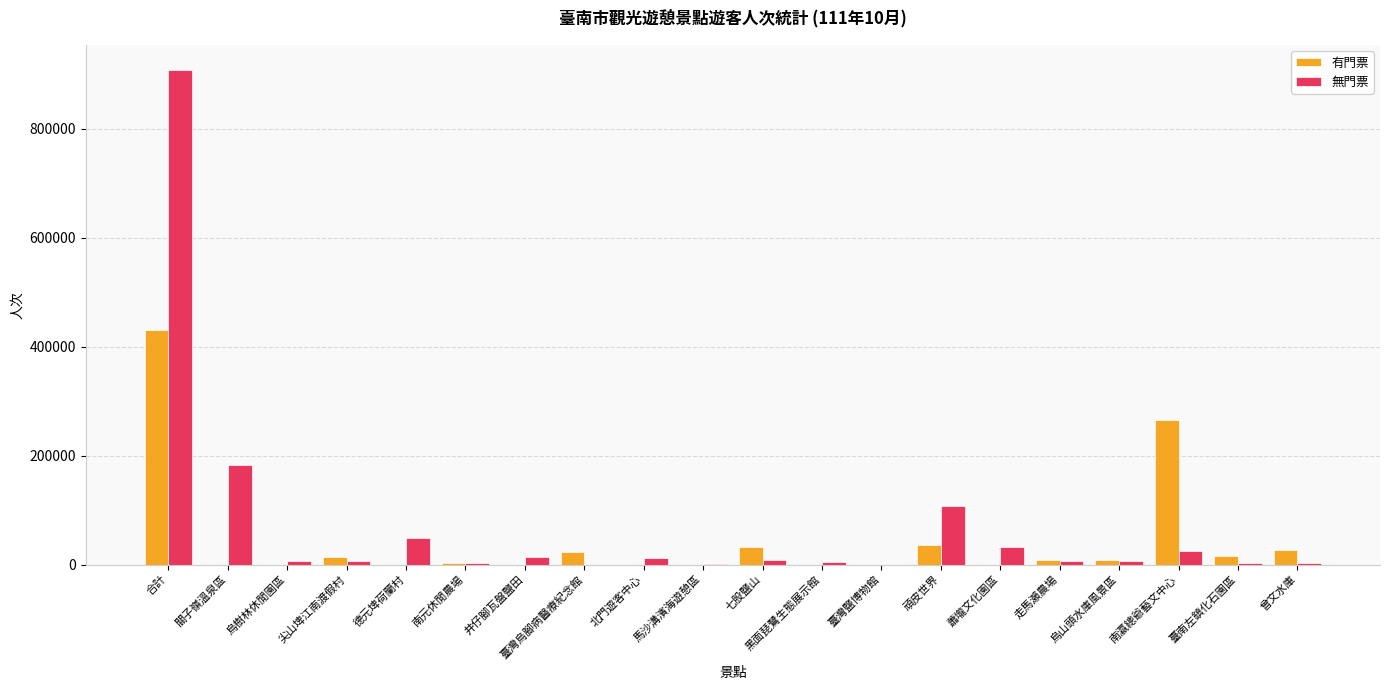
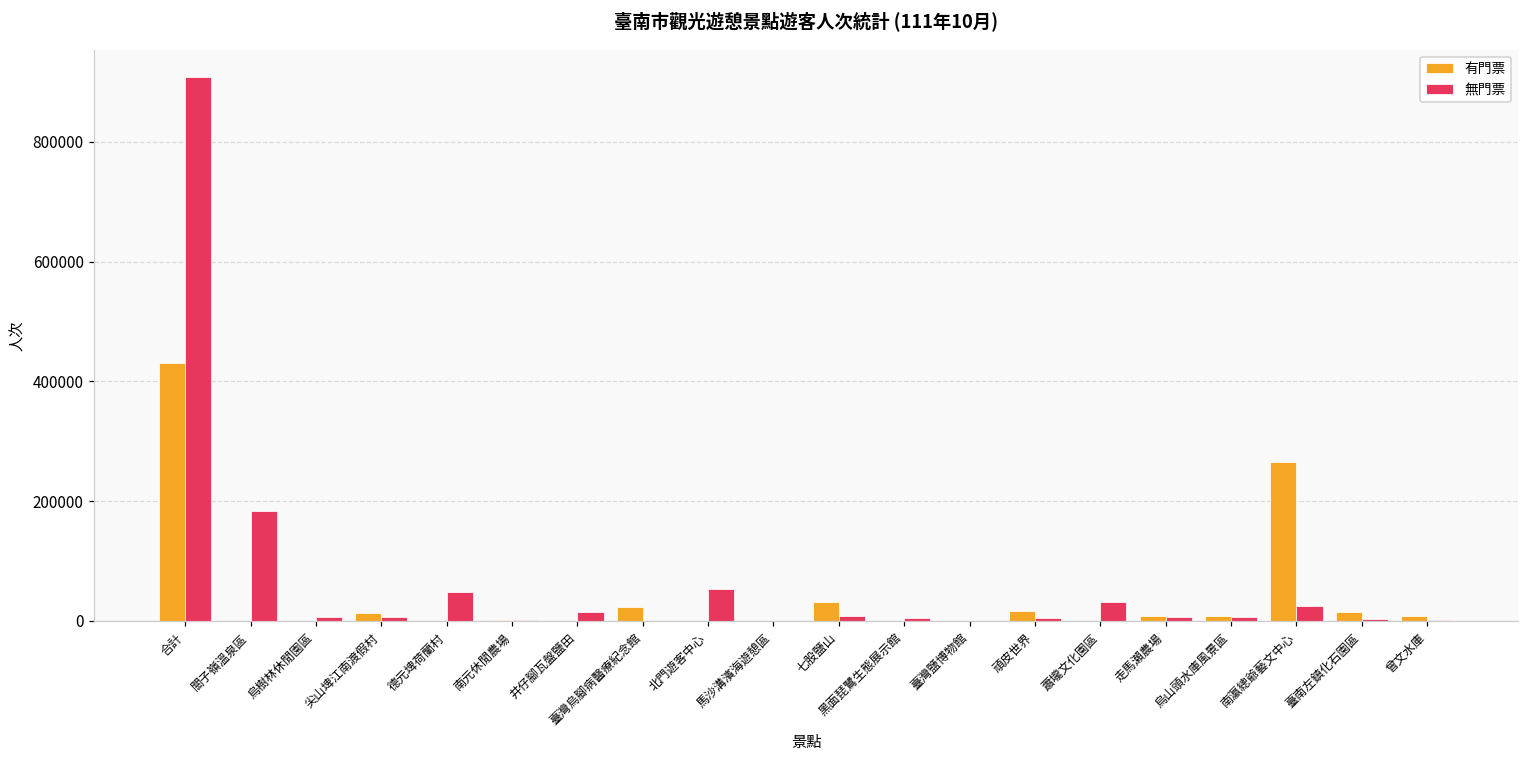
  {
    "有門票": {
      "合計": 430000,
      "關子嶺溫泉區": 0,
      "烏樹林休閒園區": 0,
      "尖山埤江南渡假村": 10000,
      "德元埤荷蘭村": 0,
      "井仔腳瓦盤鹽田": 0,
      "臺灣烏腳病醫療紀念館": 20000,
      "北門遊客中心": 0,
      "七股鹽山": 30000,
      "黑面琵鷺生態展示館": 0,
      "臺灣鹽博物館": 0,
-     "頑皮世界": 40000,
+     "頑皮世界": 20000,
      "蕭壠文化園區": 0,
      "走馬瀨農場": 10000,
      "烏山頭水庫風景區": 10000,
      "南瀛總爺藝文中心": 260000,
      "臺南左鎮化石園區": 20000,
-     "曾文水庫": 30000
+     "曾文水庫": 10000
    },
    "無門票": {
      "合計": 910000,
      "關子嶺溫泉區": 180000,
      "烏樹林休閒園區": 10000,
      "尖山埤江南渡假村": 10000,
      "德元埤荷蘭村": 50000,
      "井仔腳瓦盤鹽田": 10000,
      "臺灣烏腳病醫療紀念館": 0,
-     "北門遊客中心": 10000,
+     "北門遊客中心": 50000,
      "七股鹽山": 10000,
      "臺灣鹽博物館": 0,
-     "頑皮世界": 110000,
+     "頑皮世界": 0,
      "蕭壠文化園區": 30000,
      "走馬瀨農場": 10000,
      "烏山頭水庫風景區": 10000,
      "南瀛總爺藝文中心": 30000
    }
  }
